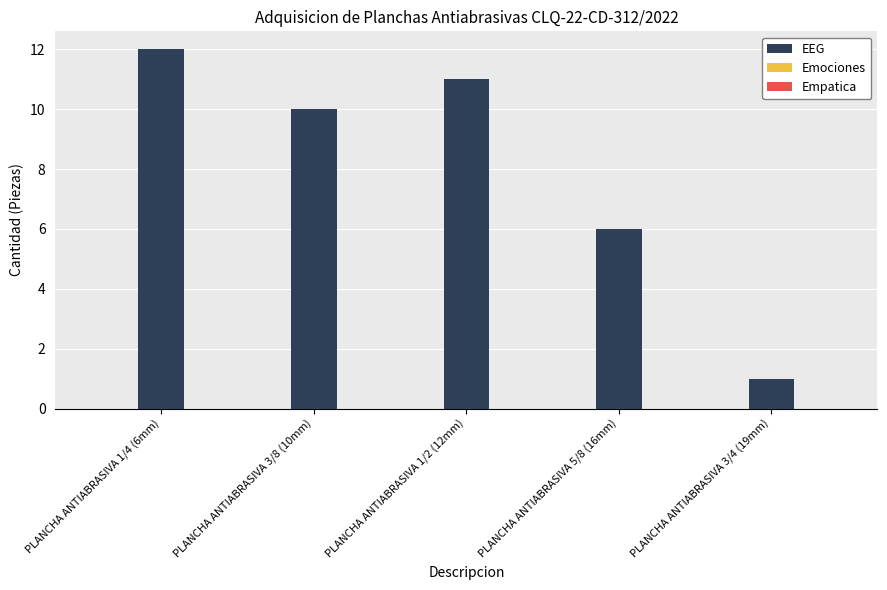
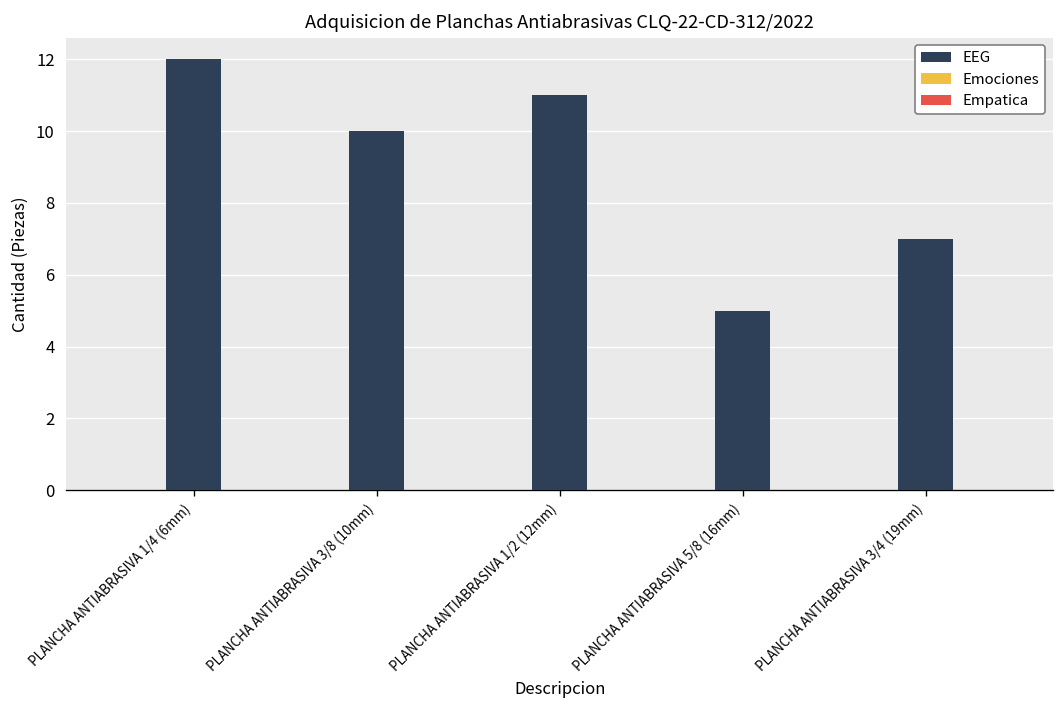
  {
    "EEG": {
      "PLANCHA ANTIABRASIVA 1/4 (6mm)": 12,
      "PLANCHA ANTIABRASIVA 3/8 (10mm)": 10,
      "PLANCHA ANTIABRASIVA 1/2 (12mm)": 11,
-     "PLANCHA ANTIABRASIVA 5/8 (16mm)": 6,
-     "PLANCHA ANTIABRASIVA 3/4 (19mm)": 1
+     "PLANCHA ANTIABRASIVA 5/8 (16mm)": 5,
+     "PLANCHA ANTIABRASIVA 3/4 (19mm)": 7
    },
    "Emociones": {
      "PLANCHA ANTIABRASIVA 1/4 (6mm)": 0,
      "PLANCHA ANTIABRASIVA 3/8 (10mm)": 0,
      "PLANCHA ANTIABRASIVA 1/2 (12mm)": 0,
      "PLANCHA ANTIABRASIVA 5/8 (16mm)": 0,
      "PLANCHA ANTIABRASIVA 3/4 (19mm)": 0
    },
    "Empatica": {
      "PLANCHA ANTIABRASIVA 1/4 (6mm)": 0,
      "PLANCHA ANTIABRASIVA 3/8 (10mm)": 0,
      "PLANCHA ANTIABRASIVA 1/2 (12mm)": 0,
      "PLANCHA ANTIABRASIVA 5/8 (16mm)": 0,
      "PLANCHA ANTIABRASIVA 3/4 (19mm)": 0
    }
  }
